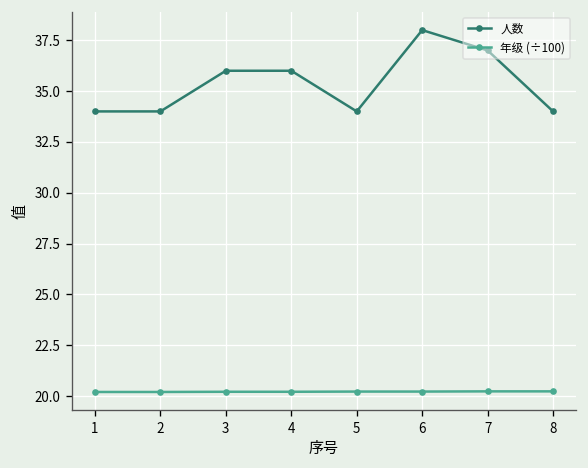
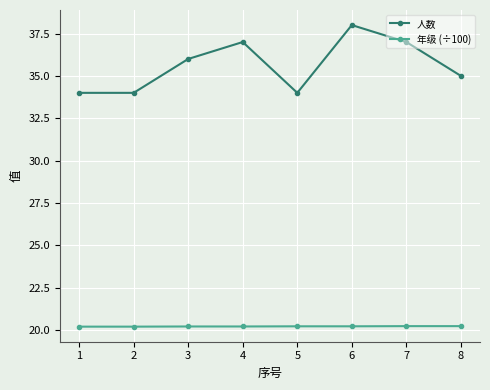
  {
    "人数": {
      "1": 34,
      "2": 34,
      "3": 36,
-     "4": 36,
+     "4": 37,
      "5": 34,
      "6": 38,
-     "8": 34
+     "8": 35
    },
    "年级 (÷100)": {
      "1": 20.2,
      "2": 20.2,
      "3": 20.2,
      "4": 20.2,
      "5": 20.2,
      "6": 20.2,
      "7": 20.2,
      "8": 20.2
    }
  }
